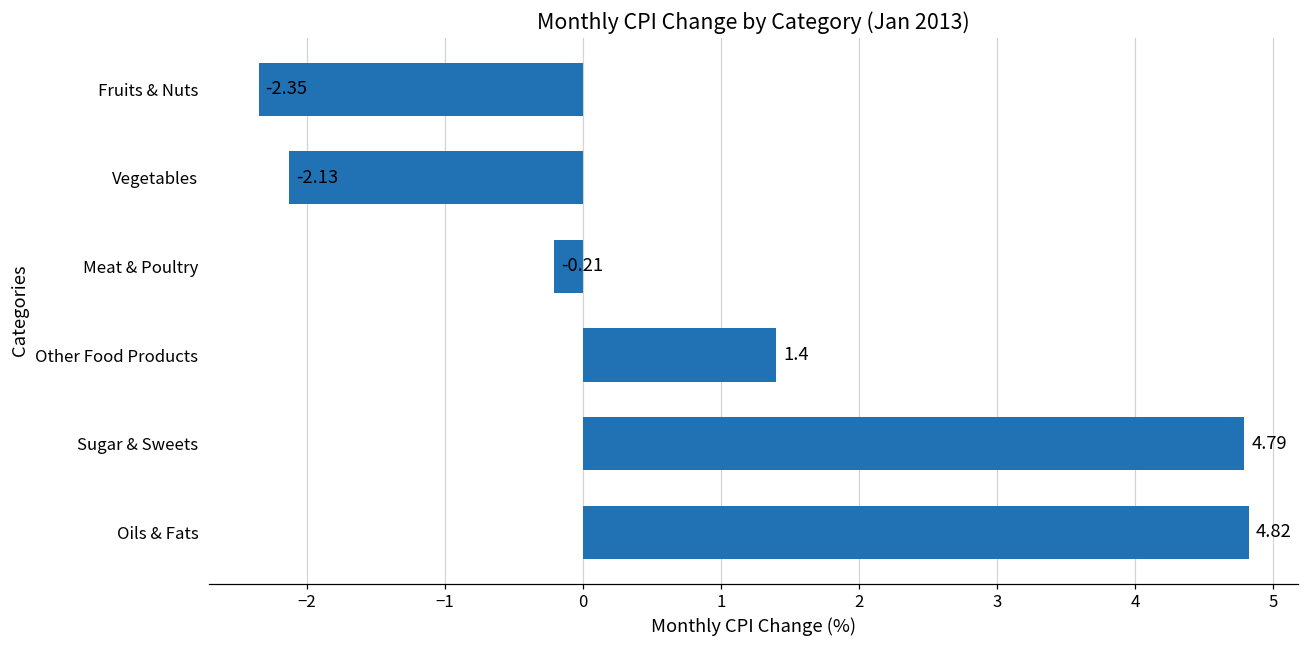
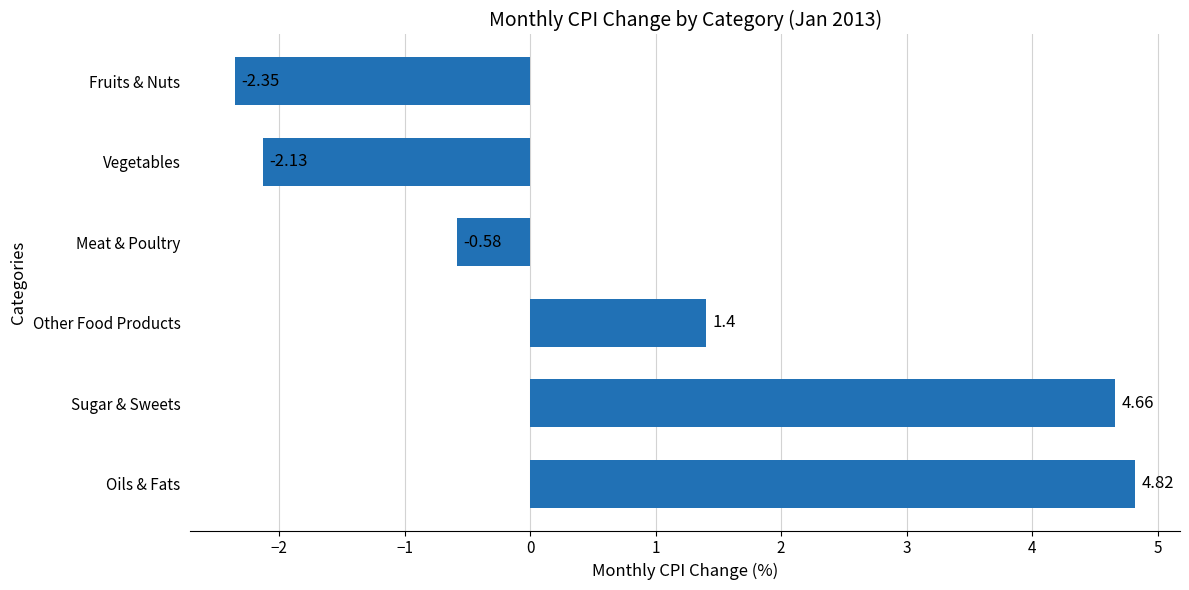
  {
    "Fruits & Nuts": -2.35,
    "Vegetables": -2.13,
-   "Meat & Poultry": -0.21,
+   "Meat & Poultry": -0.58,
    "Other Food Products": 1.4,
-   "Sugar & Sweets": 4.79,
+   "Sugar & Sweets": 4.66,
    "Oils & Fats": 4.82
  }
